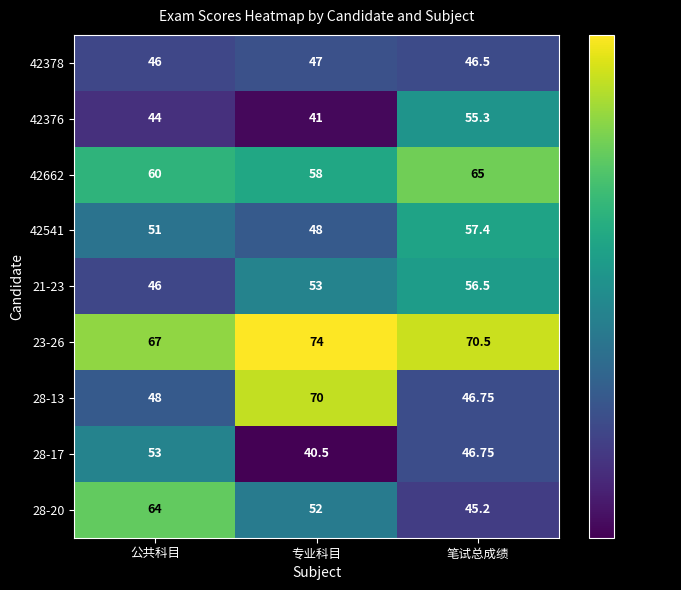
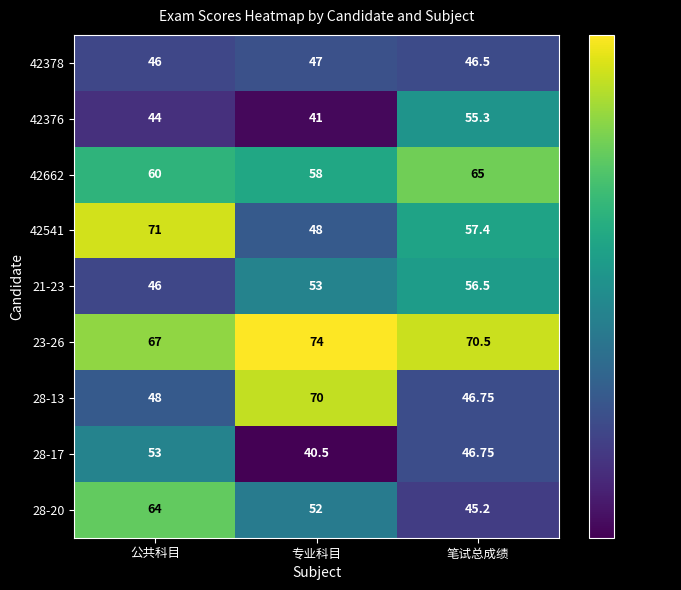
  {
    "42378": {
      "公共科目": 46,
      "专业科目": 47,
      "笔试总成绩": 46.5
    },
    "42376": {
      "公共科目": 44,
      "专业科目": 41,
      "笔试总成绩": 55.3
    },
    "42662": {
      "公共科目": 60,
      "专业科目": 58,
      "笔试总成绩": 65
    },
    "42541": {
-     "公共科目": 51,
+     "公共科目": 71,
      "专业科目": 48,
      "笔试总成绩": 57.4
    },
    "21-23": {
      "公共科目": 46,
      "专业科目": 53,
      "笔试总成绩": 56.5
    },
    "23-26": {
      "公共科目": 67,
      "专业科目": 74,
      "笔试总成绩": 70.5
    },
    "28-13": {
      "公共科目": 48,
      "专业科目": 70,
      "笔试总成绩": 46.75
    },
    "28-17": {
      "公共科目": 53,
      "专业科目": 40.5,
      "笔试总成绩": 46.75
    },
    "28-20": {
      "公共科目": 64,
      "专业科目": 52,
      "笔试总成绩": 45.2
    }
  }
